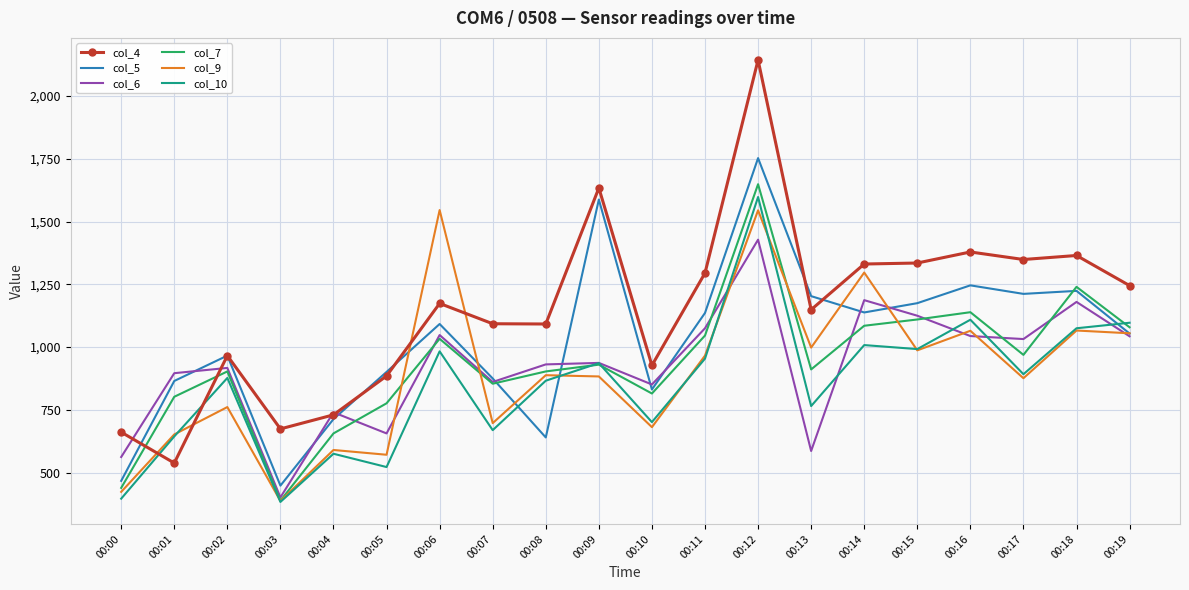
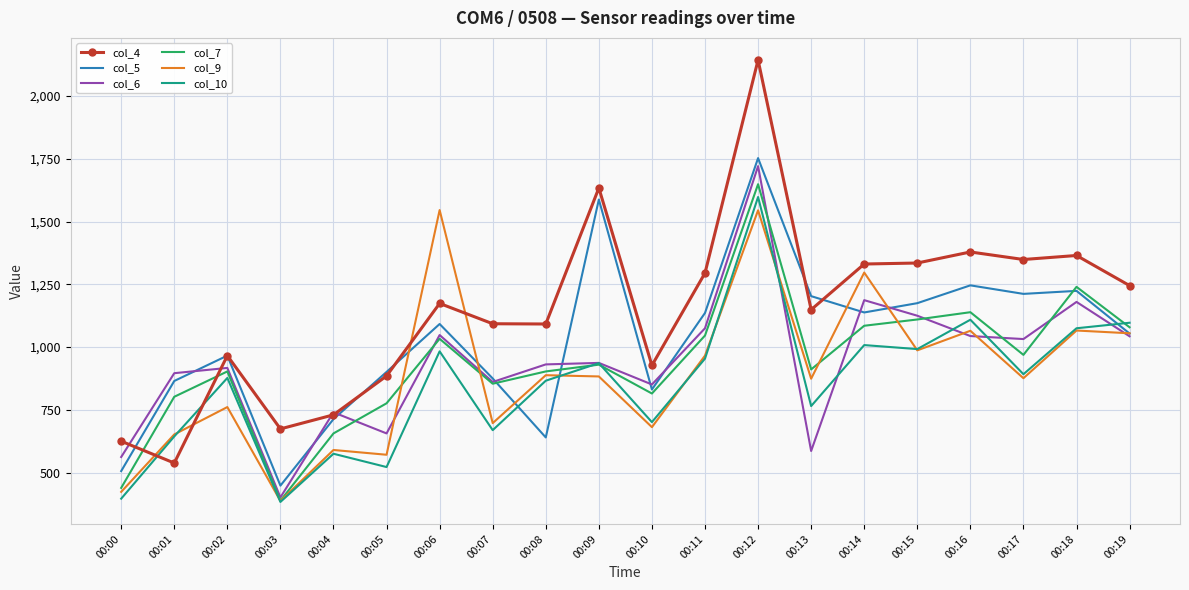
  {
    "col_4": {
-     "00:00": "660",
+     "00:00": "630",
      "00:01": "540",
      "00:03": "670",
      "00:05": "890",
      "00:06": "1,170",
      "00:07": "1,090",
      "00:08": "1,090",
      "00:09": "1,630",
      "00:10": "930",
      "00:11": "1,300",
      "00:12": "2,140",
      "00:13": "1,150",
      "00:14": "1,330",
      "00:15": "1,340",
      "00:16": "1,380",
      "00:17": "1,350",
      "00:18": "1,370",
      "00:19": "1,250"
    },
    "col_5": {
-     "00:00": "470",
+     "00:00": "510",
      "00:01": "870",
      "00:03": "450",
      "00:04": "710",
      "00:05": "900",
      "00:06": "1,090",
      "00:07": "880",
      "00:08": "640",
      "00:09": "1,590",
      "00:10": "830",
      "00:11": "1,140",
      "00:12": "1,750",
      "00:13": "1,200",
      "00:14": "1,140",
      "00:15": "1,180",
      "00:16": "1,250",
      "00:17": "1,210",
      "00:18": "1,220"
    },
    "col_6": {
      "00:00": "560",
      "00:01": "900",
      "00:02": "920",
      "00:03": "400",
      "00:05": "660",
      "00:06": "1,050",
      "00:08": "930",
      "00:10": "850",
      "00:11": "1,080",
-     "00:12": "1,430",
+     "00:12": "1,720",
      "00:13": "590",
      "00:14": "1,190",
      "00:15": "1,130",
      "00:16": "1,040",
      "00:17": "1,030",
      "00:18": "1,180",
      "00:19": "1,040"
    },
    "col_9": {
      "00:00": "420",
      "00:02": "760",
      "00:04": "590",
      "00:05": "570",
      "00:06": "1,550",
      "00:07": "700",
      "00:08": "890",
      "00:09": "880",
      "00:10": "680",
      "00:11": "970",
      "00:12": "1,550",
-     "00:13": "1,000",
+     "00:13": "870",
      "00:14": "1,300",
      "00:16": "1,070",
      "00:17": "880"
    }
  }
